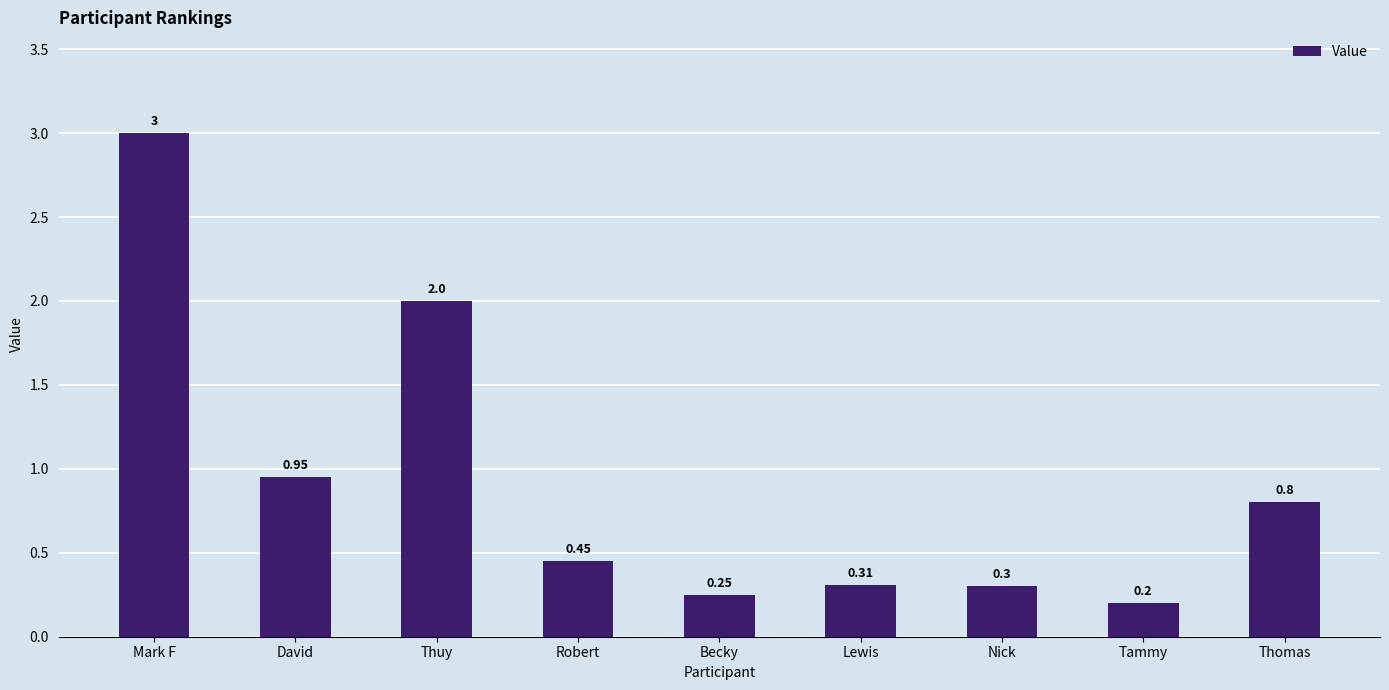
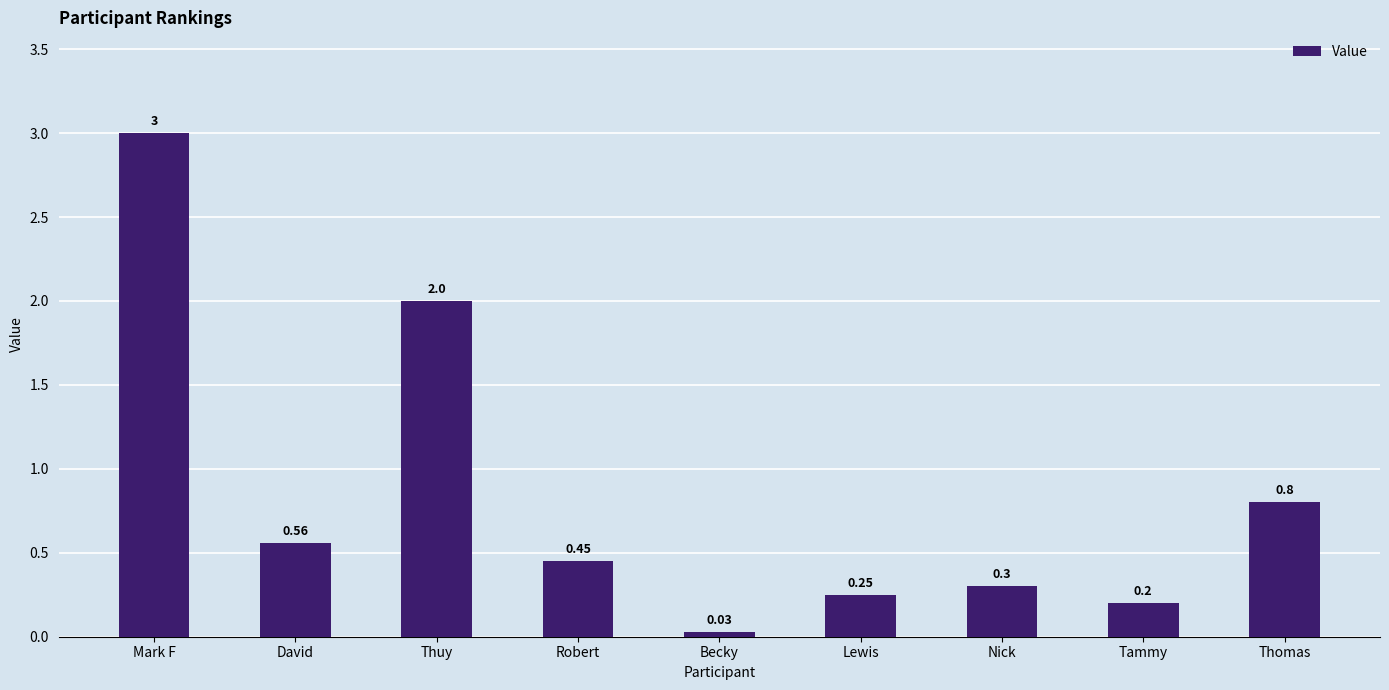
  {
    "Mark F": 3,
-   "David": 0.95,
+   "David": 0.56,
    "Thuy": 2.0,
    "Robert": 0.45,
-   "Becky": 0.25,
-   "Lewis": 0.31,
+   "Becky": 0.03,
+   "Lewis": 0.25,
    "Nick": 0.3,
    "Tammy": 0.2,
    "Thomas": 0.8
  }
